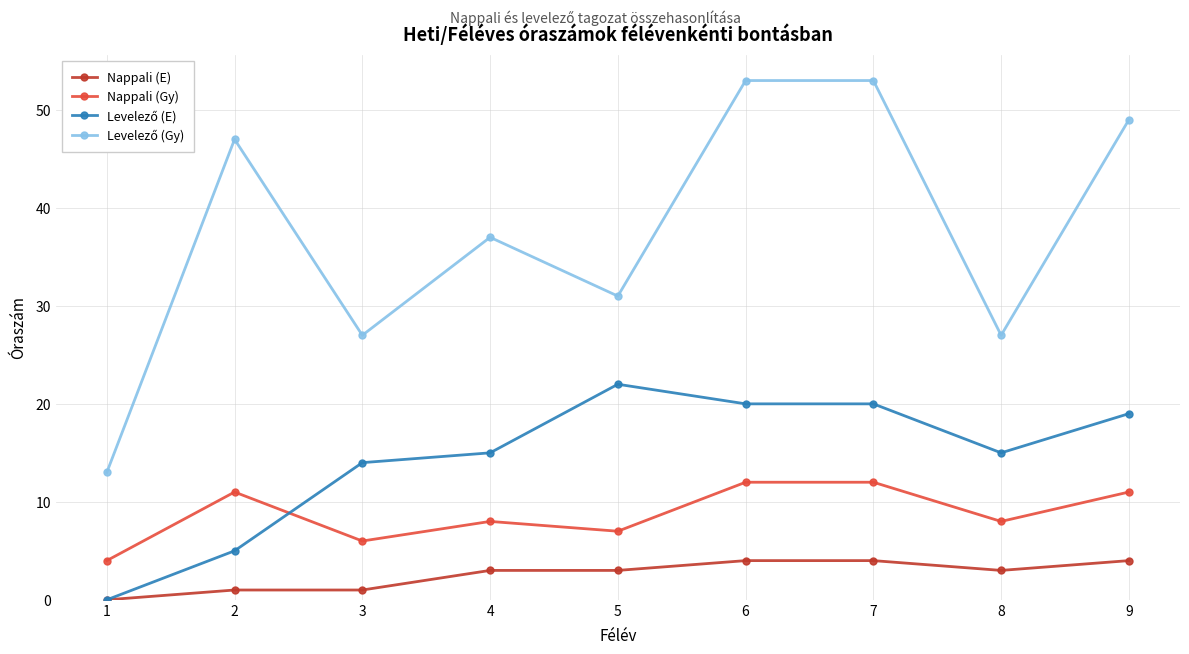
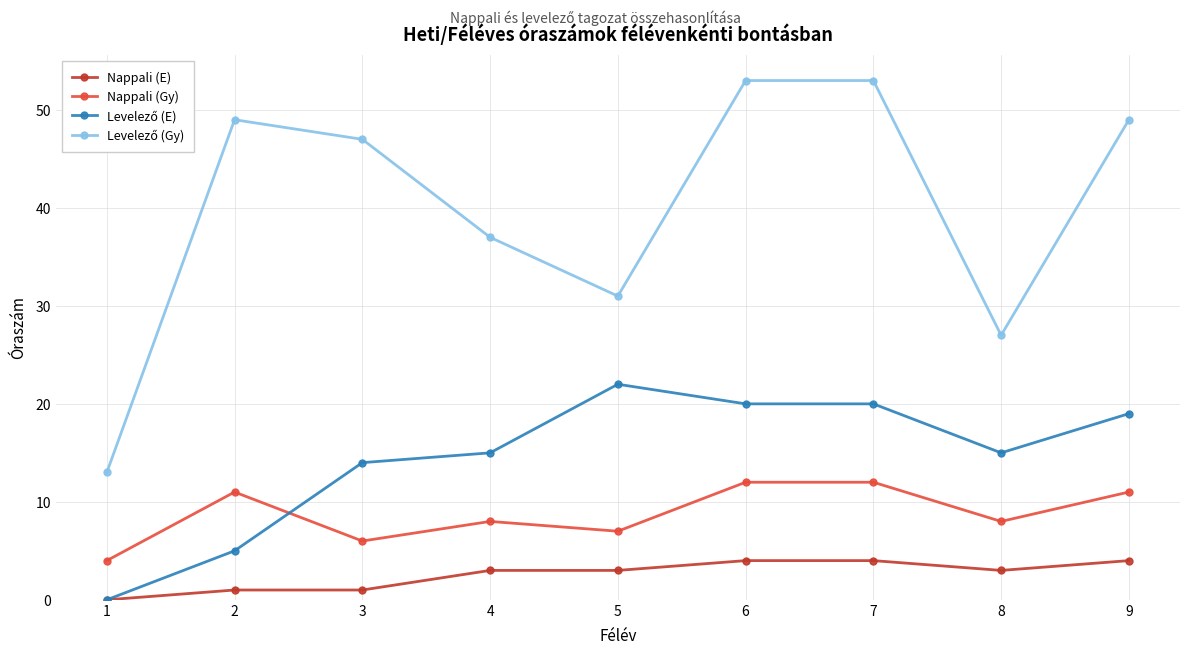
  {
    "Levelező (E)": {
      "2": 5,
      "3": 14,
      "4": 15,
      "5": 22,
      "6": 20,
      "7": 20,
      "8": 15,
      "9": 19
    },
    "Levelező (Gy)": {
      "1": 13,
-     "2": 47,
-     "3": 27,
+     "2": 49,
+     "3": 47,
      "4": 37,
      "5": 31,
      "6": 53,
      "7": 53,
      "8": 27,
      "9": 49
    }
  }
